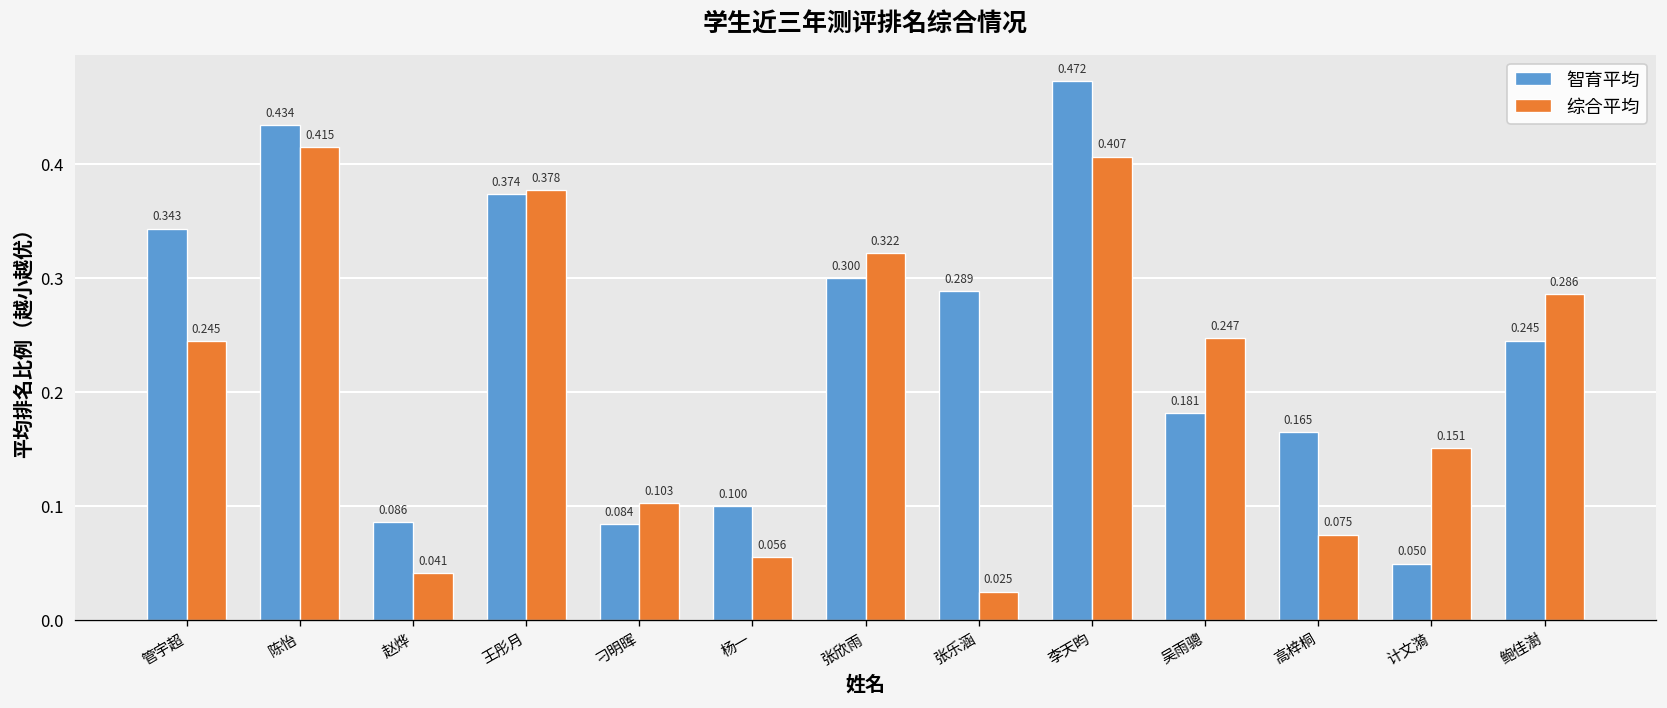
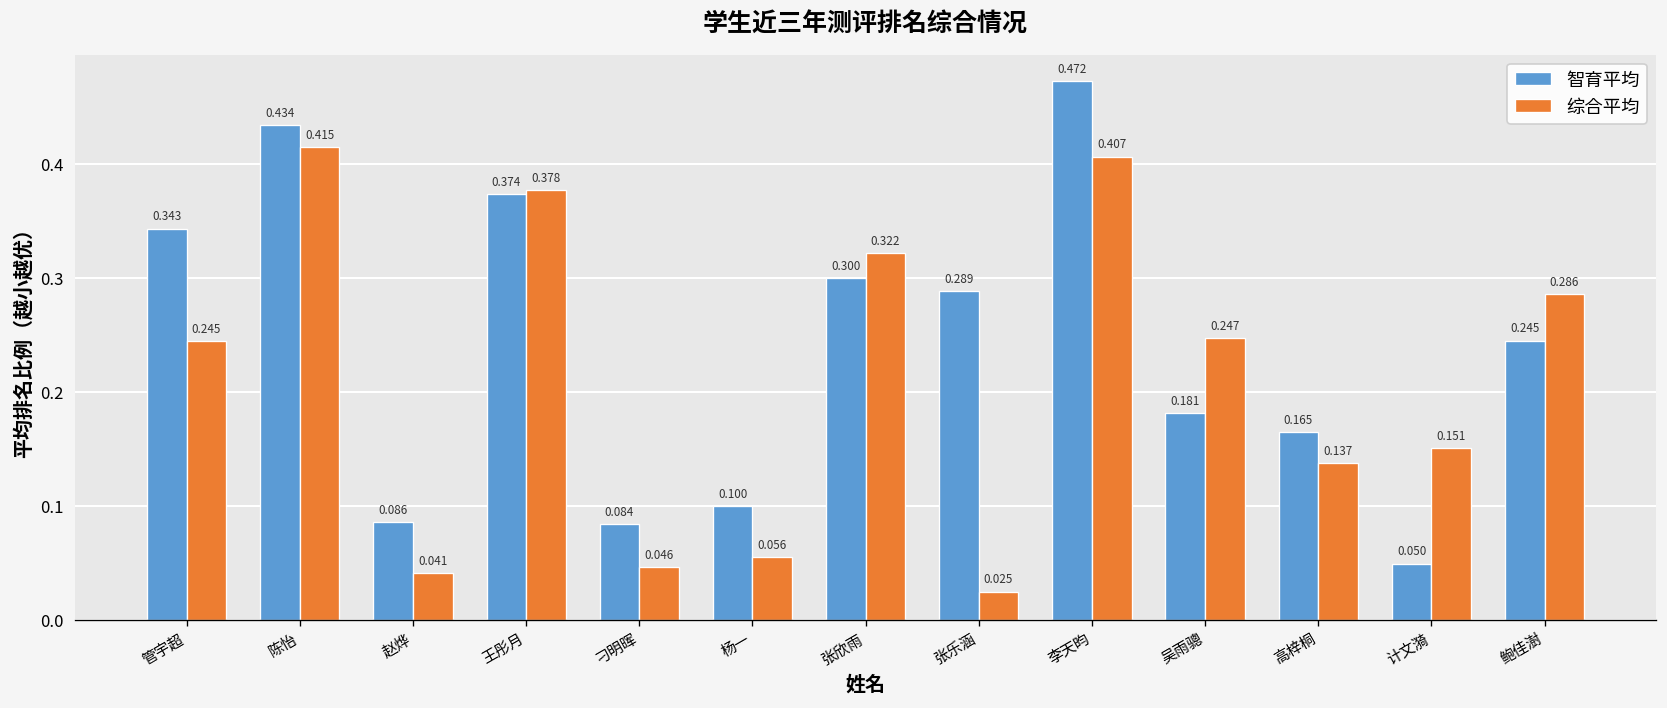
  {
    "智育平均": {
      "管宇超": 0.343,
      "陈怡": 0.434,
      "赵烨": 0.086,
      "王彤月": 0.374,
      "刁明晖": 0.084,
      "杨一": 0.100,
      "张欣雨": 0.300,
      "张乐涵": 0.289,
      "李天昀": 0.472,
      "吴雨骢": 0.181,
      "高梓桐": 0.165,
      "计文漪": 0.050,
      "鲍佳澍": 0.245
    },
    "综合平均": {
      "管宇超": 0.245,
      "陈怡": 0.415,
      "赵烨": 0.041,
      "王彤月": 0.378,
-     "刁明晖": 0.103,
+     "刁明晖": 0.046,
      "杨一": 0.056,
      "张欣雨": 0.322,
      "张乐涵": 0.025,
      "李天昀": 0.407,
      "吴雨骢": 0.247,
-     "高梓桐": 0.075,
+     "高梓桐": 0.137,
      "计文漪": 0.151,
      "鲍佳澍": 0.286
    }
  }
